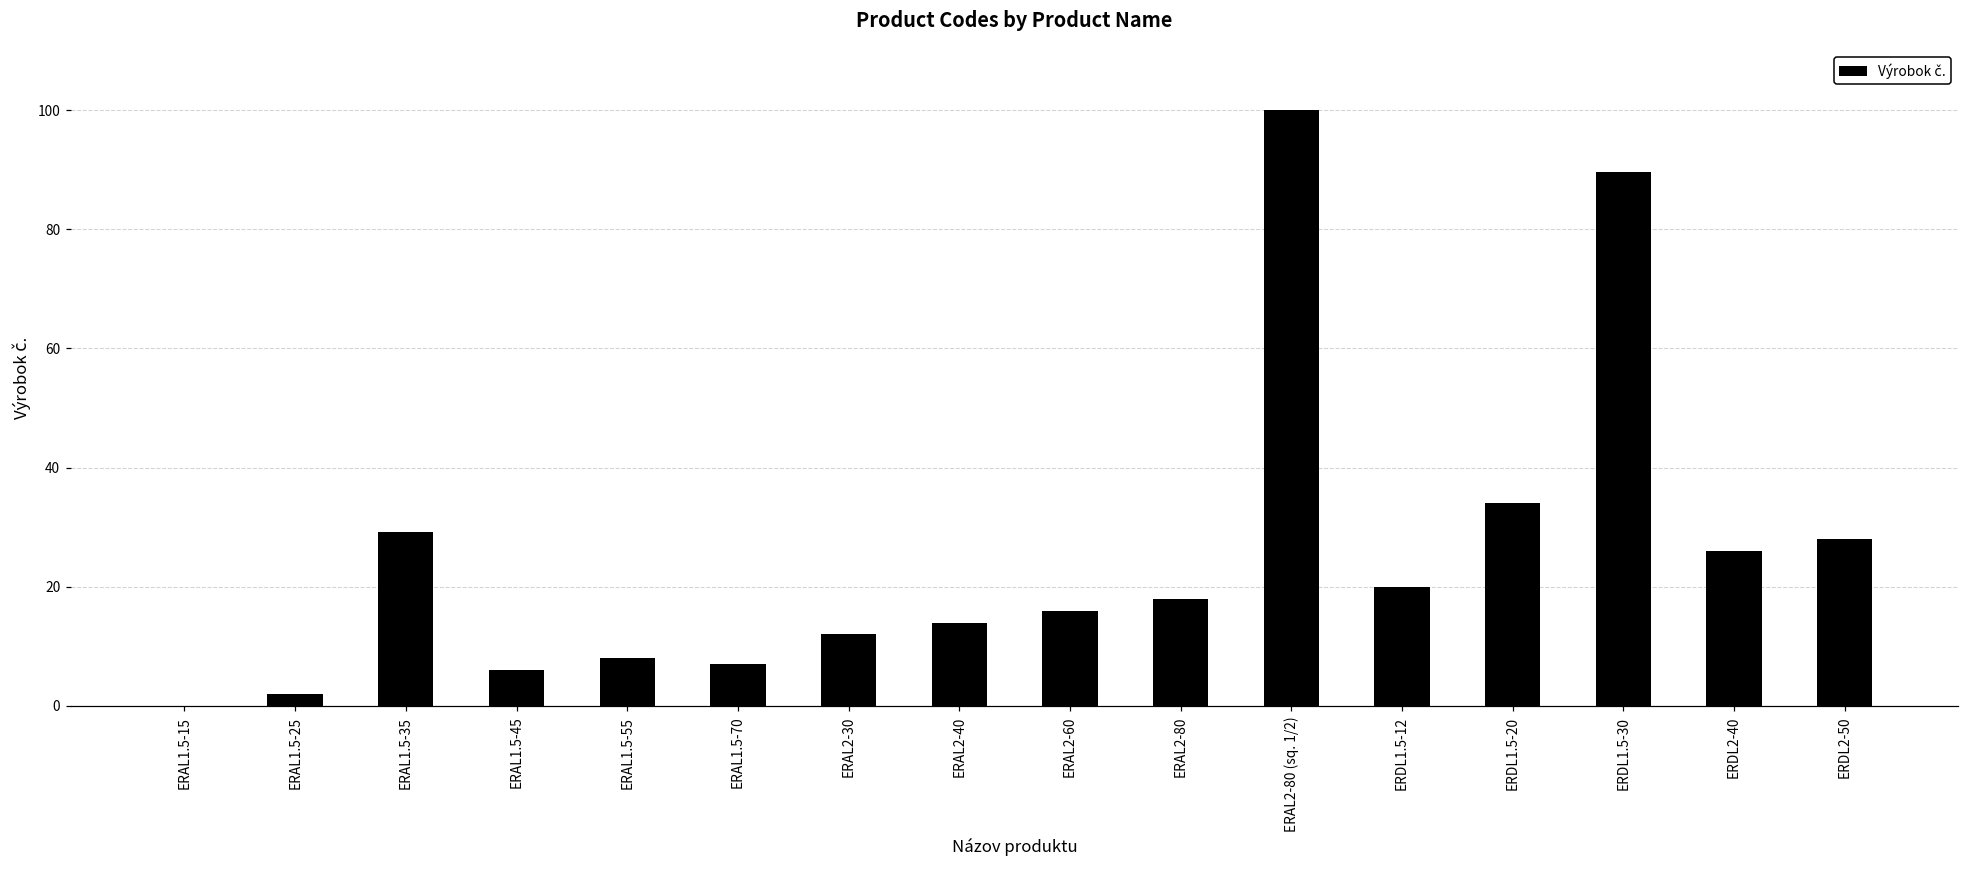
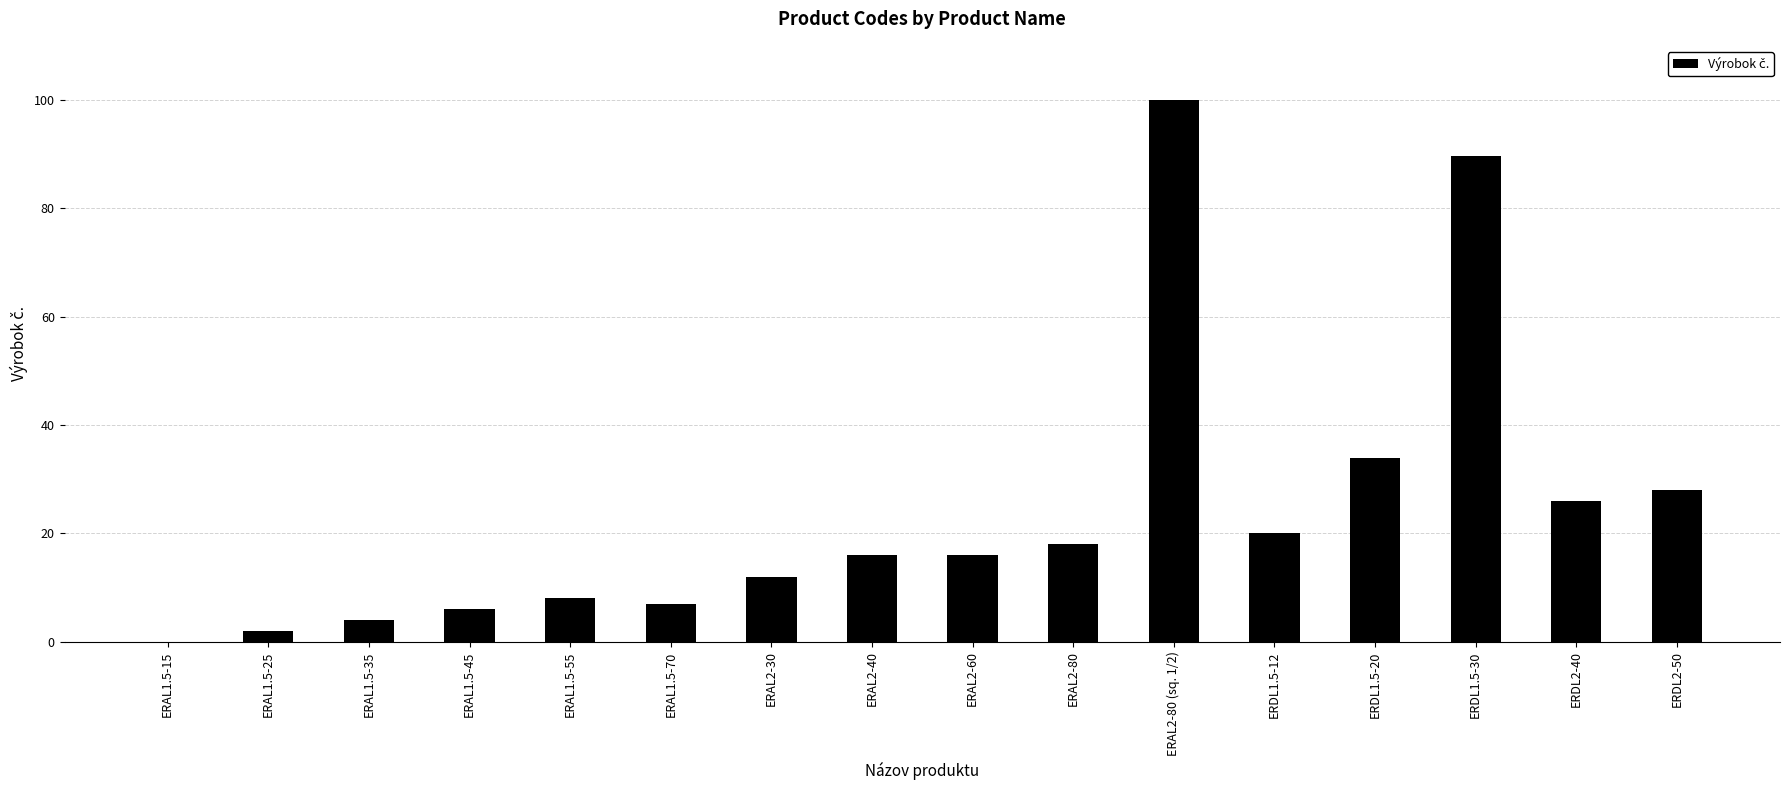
  {
    "ERAL1.5-15": 0,
    "ERAL1.5-25": 2,
-   "ERAL1.5-35": 29,
+   "ERAL1.5-35": 4,
    "ERAL1.5-45": 6,
    "ERAL1.5-55": 8,
    "ERAL1.5-70": 7,
    "ERAL2-30": 12,
-   "ERAL2-40": 14,
+   "ERAL2-40": 16,
    "ERAL2-60": 16,
    "ERAL2-80": 18,
    "ERAL2-80 (sq. 1/2)": 100,
    "ERDL1.5-12": 20,
    "ERDL1.5-20": 34,
    "ERDL1.5-30": 90,
    "ERDL2-40": 26,
    "ERDL2-50": 28
  }
